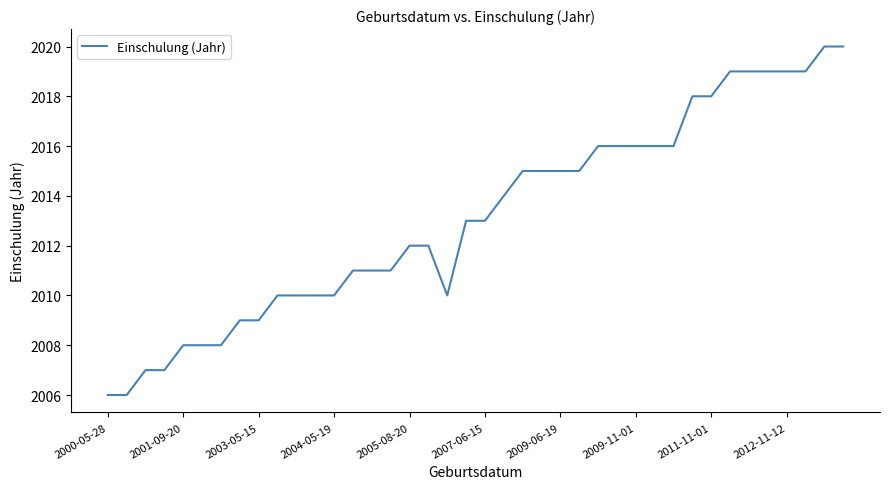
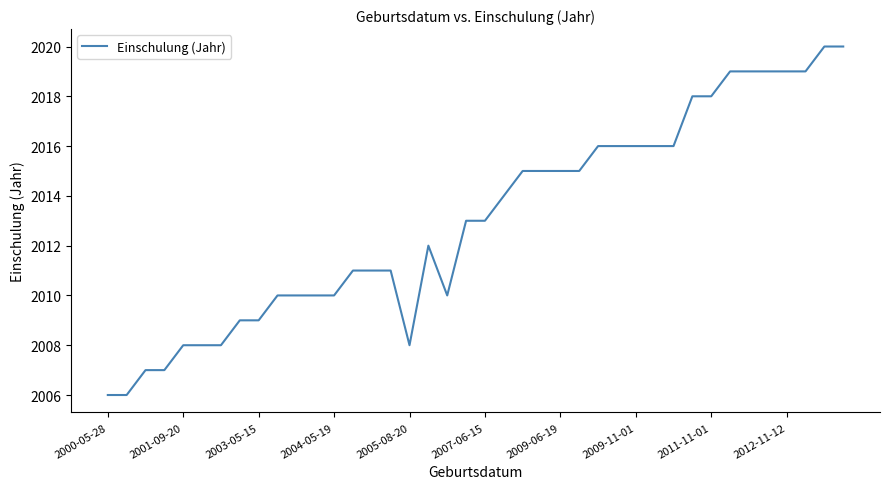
  {
    "2004-05-19": 2010,
-   "2005-08-20": 2012,
+   "2005-08-20": 2008,
    "2009-06-19": 2015
  }
